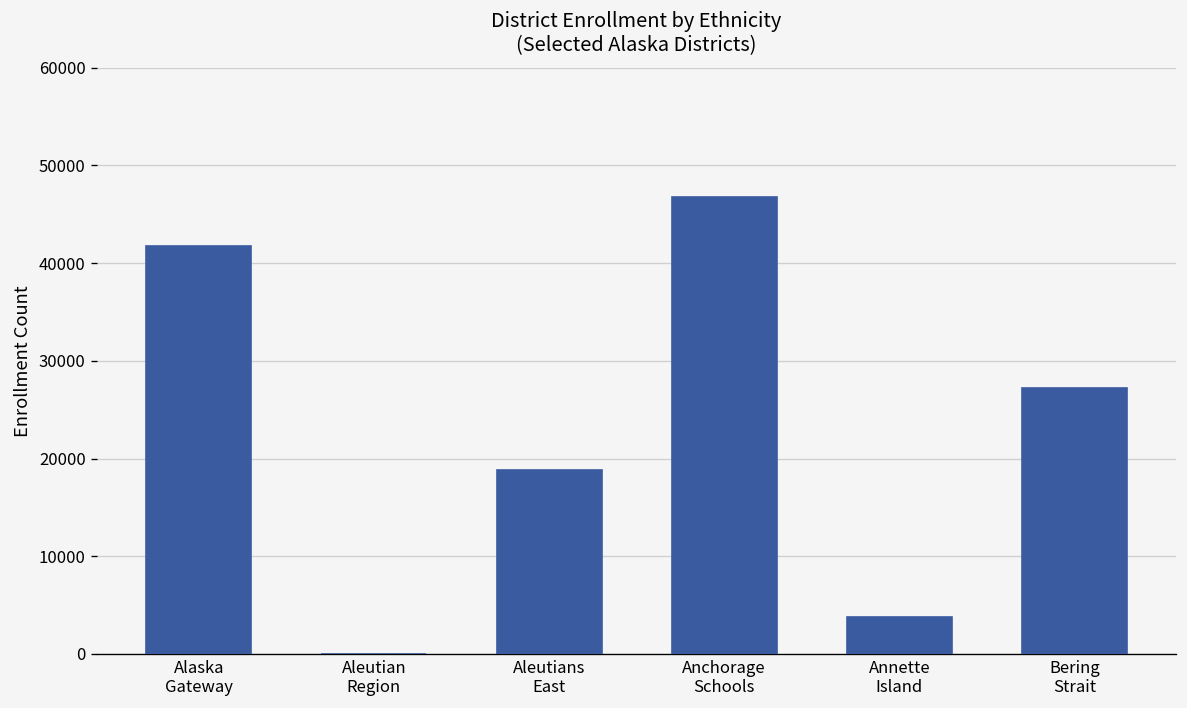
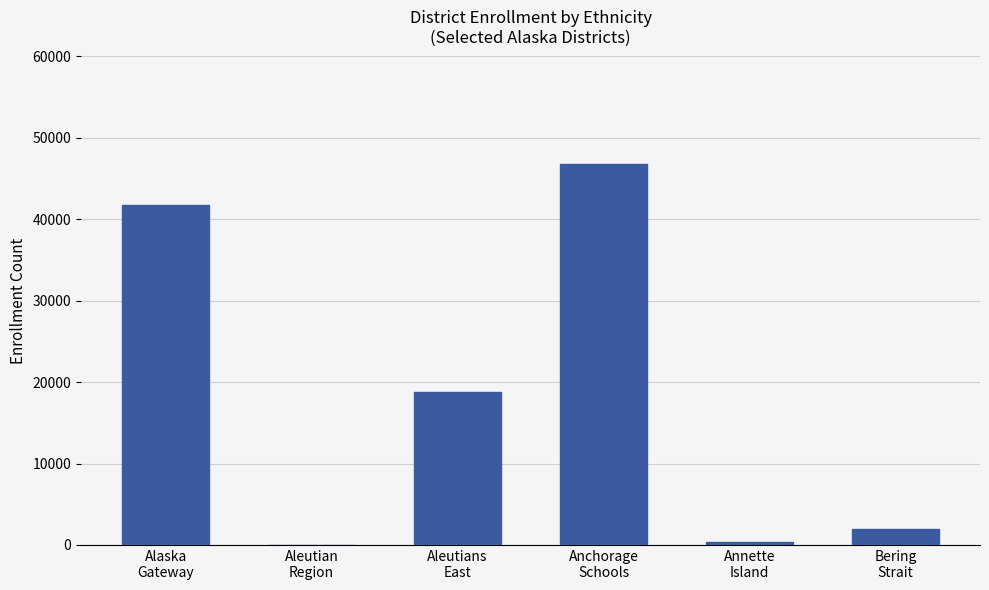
  {
    "Alaska Gateway": 42000,
    "Aleutians East": 19000,
    "Anchorage Schools": 47000,
-   "Annette Island": 4000,
-   "Bering Strait": 27000
+   "Annette Island": 0,
+   "Bering Strait": 2000
  }
